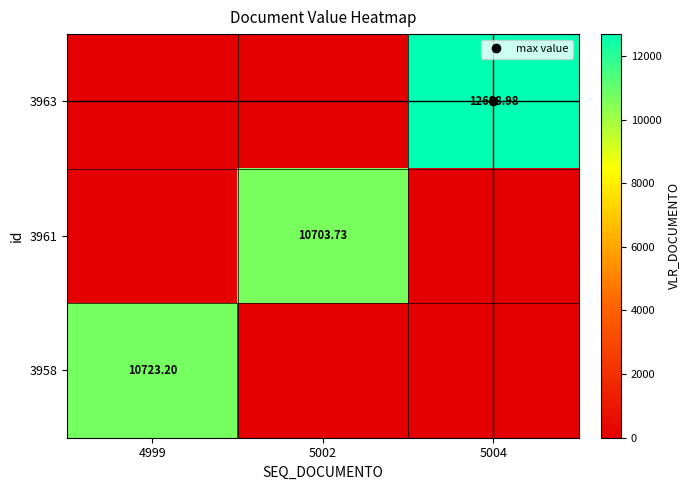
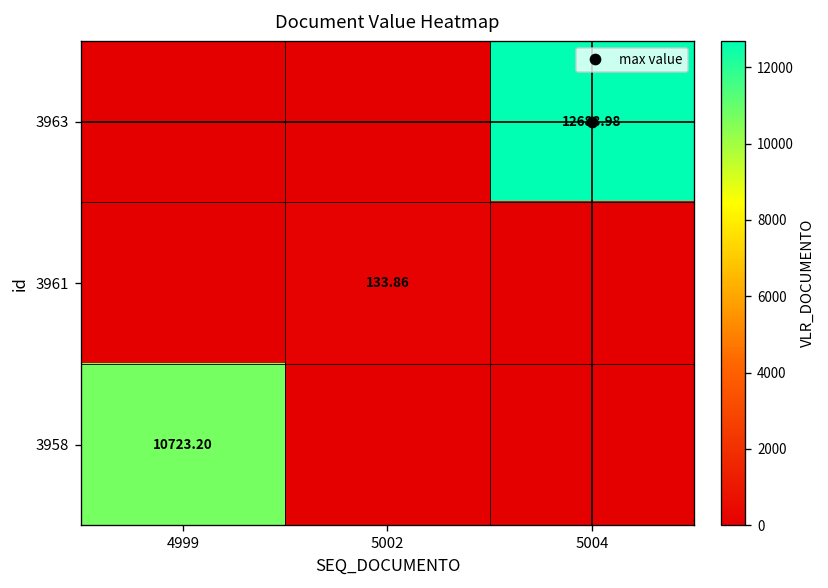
  {
    "3961": {
-     "5002": 10703.73
+     "5002": 133.86
    },
    "3958": {
      "4999": 10723.20
    }
  }
